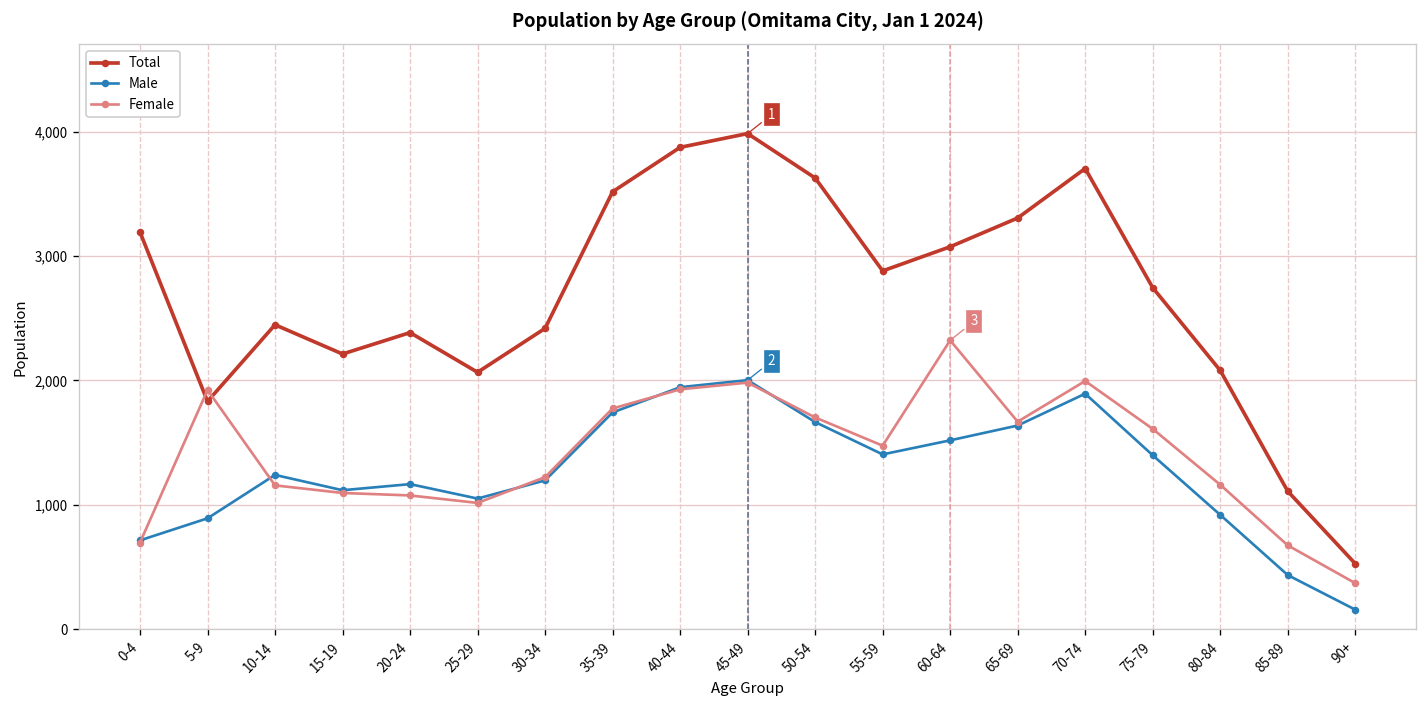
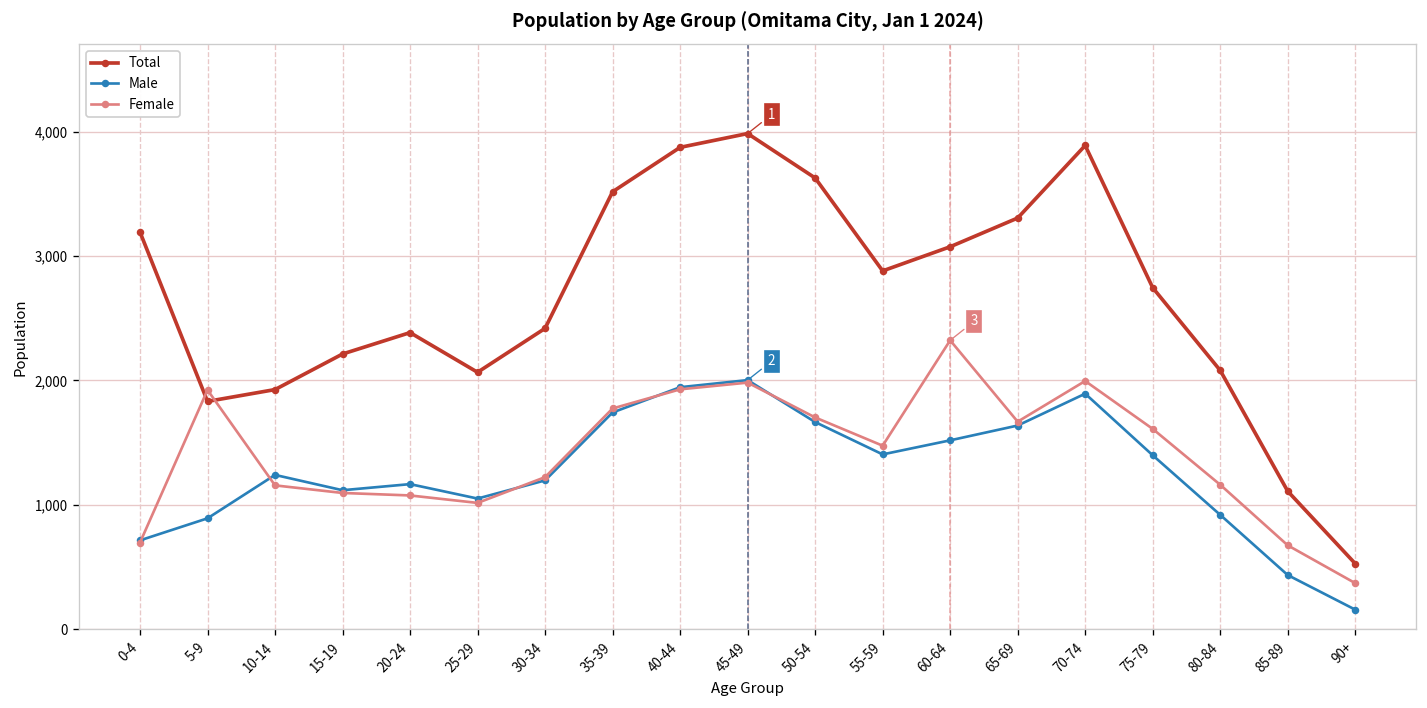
  {
    "Total": {
      "0-4": "3,190",
      "5-9": "1,830",
-     "10-14": "2,450",
+     "10-14": "1,930",
      "15-19": "2,210",
      "20-24": "2,380",
      "25-29": "2,070",
      "30-34": "2,420",
      "35-39": "3,520",
      "40-44": "3,870",
      "45-49": "3,980",
      "50-54": "3,630",
      "55-59": "2,880",
      "60-64": "3,070",
      "65-69": "3,310",
-     "70-74": "3,700",
+     "70-74": "3,890",
      "75-79": "2,750",
      "80-84": "2,080",
      "85-89": "1,110",
      "90+": "530"
    },
    "Male": {
      "5-9": "890",
      "10-14": "1,240",
      "20-24": "1,170",
      "25-29": "1,050",
      "30-34": "1,200",
      "35-39": "1,740",
      "50-54": "1,670",
      "55-59": "1,410",
      "60-64": "1,520",
      "65-69": "1,640",
      "70-74": "1,890",
      "75-79": "1,400",
      "80-84": "920",
      "85-89": "440",
      "90+": "160"
    },
    "Female": {
      "5-9": "1,920",
      "10-14": "1,160",
      "20-24": "1,080",
      "25-29": "1,020",
      "30-34": "1,220",
      "35-39": "1,770",
      "50-54": "1,700",
      "55-59": "1,480",
      "60-64": "2,320",
      "65-69": "1,670",
      "70-74": "2,000",
      "75-79": "1,610",
      "80-84": "1,160",
      "85-89": "670",
      "90+": "370"
    }
  }
